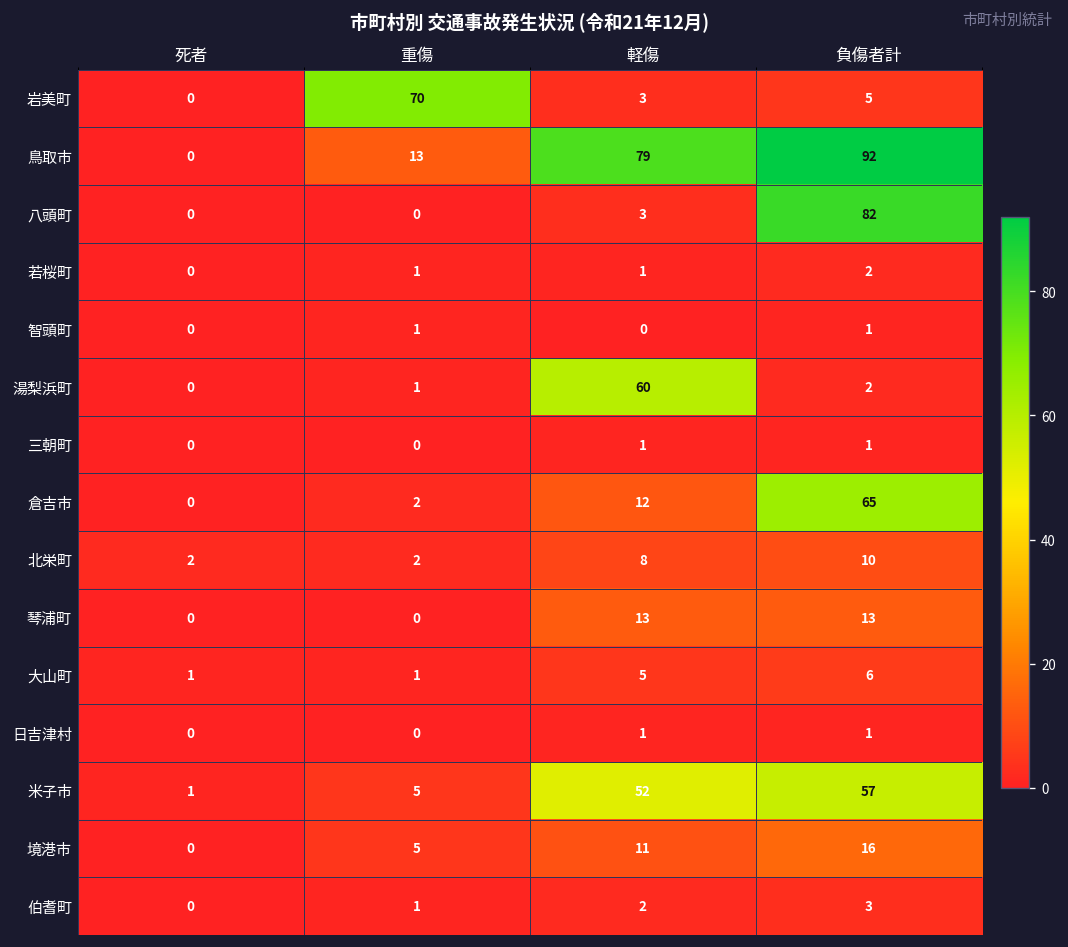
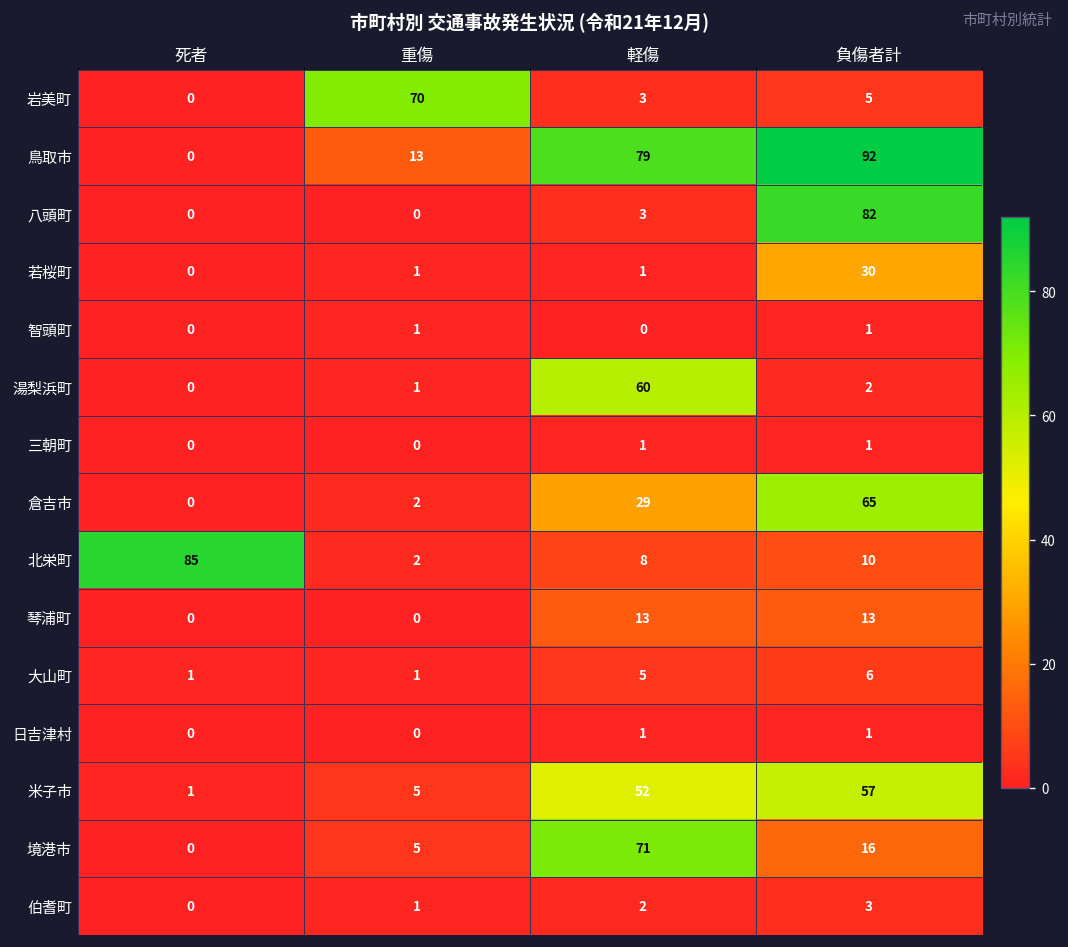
  {
    "岩美町": {
      "死者": 0,
      "重傷": 70,
      "軽傷": 3,
      "負傷者計": 5
    },
    "鳥取市": {
      "死者": 0,
      "重傷": 13,
      "軽傷": 79,
      "負傷者計": 92
    },
    "八頭町": {
      "死者": 0,
      "重傷": 0,
      "軽傷": 3,
      "負傷者計": 82
    },
    "若桜町": {
      "死者": 0,
      "重傷": 1,
      "軽傷": 1,
-     "負傷者計": 2
+     "負傷者計": 30
    },
    "智頭町": {
      "死者": 0,
      "重傷": 1,
      "軽傷": 0,
      "負傷者計": 1
    },
    "湯梨浜町": {
      "死者": 0,
      "重傷": 1,
      "軽傷": 60,
      "負傷者計": 2
    },
    "三朝町": {
      "死者": 0,
      "重傷": 0,
      "軽傷": 1,
      "負傷者計": 1
    },
    "倉吉市": {
      "死者": 0,
      "重傷": 2,
-     "軽傷": 12,
+     "軽傷": 29,
      "負傷者計": 65
    },
    "北栄町": {
-     "死者": 2,
+     "死者": 85,
      "重傷": 2,
      "軽傷": 8,
      "負傷者計": 10
    },
    "琴浦町": {
      "死者": 0,
      "重傷": 0,
      "軽傷": 13,
      "負傷者計": 13
    },
    "大山町": {
      "死者": 1,
      "重傷": 1,
      "軽傷": 5,
      "負傷者計": 6
    },
    "日吉津村": {
      "死者": 0,
      "重傷": 0,
      "軽傷": 1,
      "負傷者計": 1
    },
    "米子市": {
      "死者": 1,
      "重傷": 5,
      "軽傷": 52,
      "負傷者計": 57
    },
    "境港市": {
      "死者": 0,
      "重傷": 5,
-     "軽傷": 11,
+     "軽傷": 71,
      "負傷者計": 16
    },
    "伯耆町": {
      "死者": 0,
      "重傷": 1,
      "軽傷": 2,
      "負傷者計": 3
    }
  }
